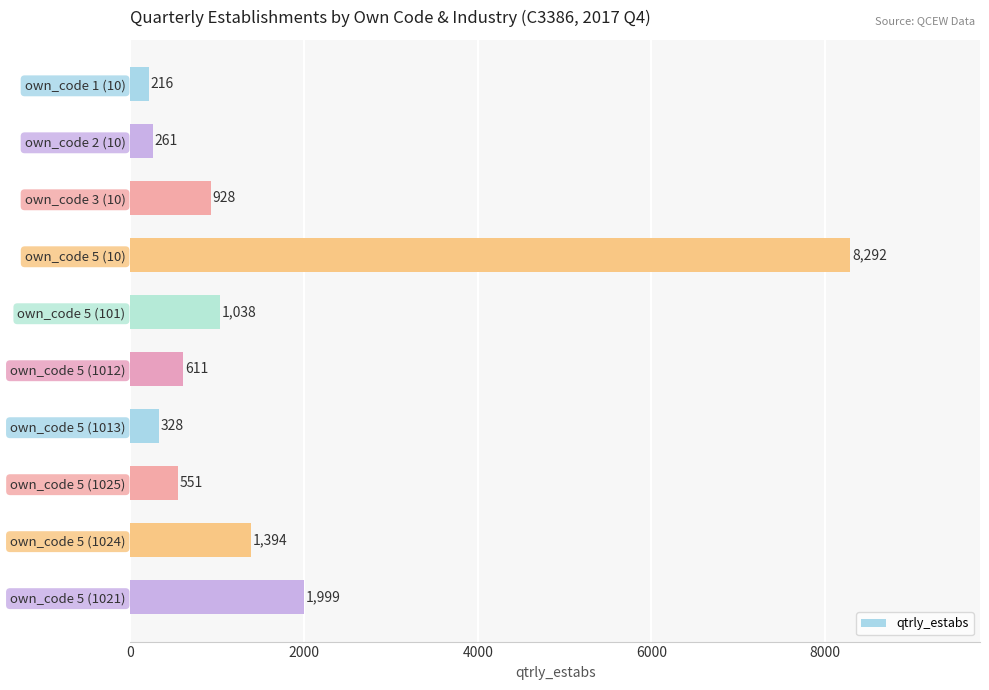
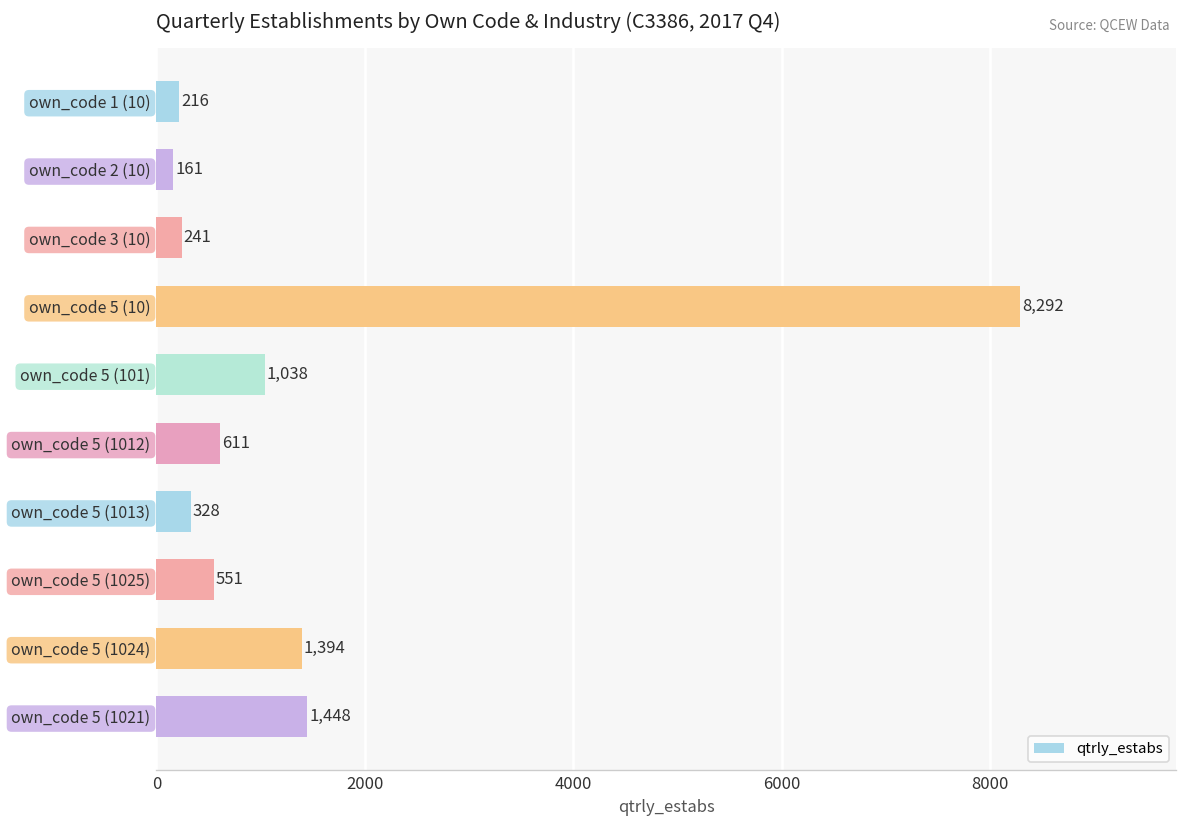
  {
    "own_code 1 (10)": "216",
-   "own_code 2 (10)": "261",
-   "own_code 3 (10)": "928",
+   "own_code 2 (10)": "161",
+   "own_code 3 (10)": "241",
    "own_code 5 (10)": "8,292",
    "own_code 5 (101)": "1,038",
    "own_code 5 (1012)": "611",
    "own_code 5 (1013)": "328",
    "own_code 5 (1025)": "551",
    "own_code 5 (1024)": "1,394",
-   "own_code 5 (1021)": "1,999"
+   "own_code 5 (1021)": "1,448"
  }
